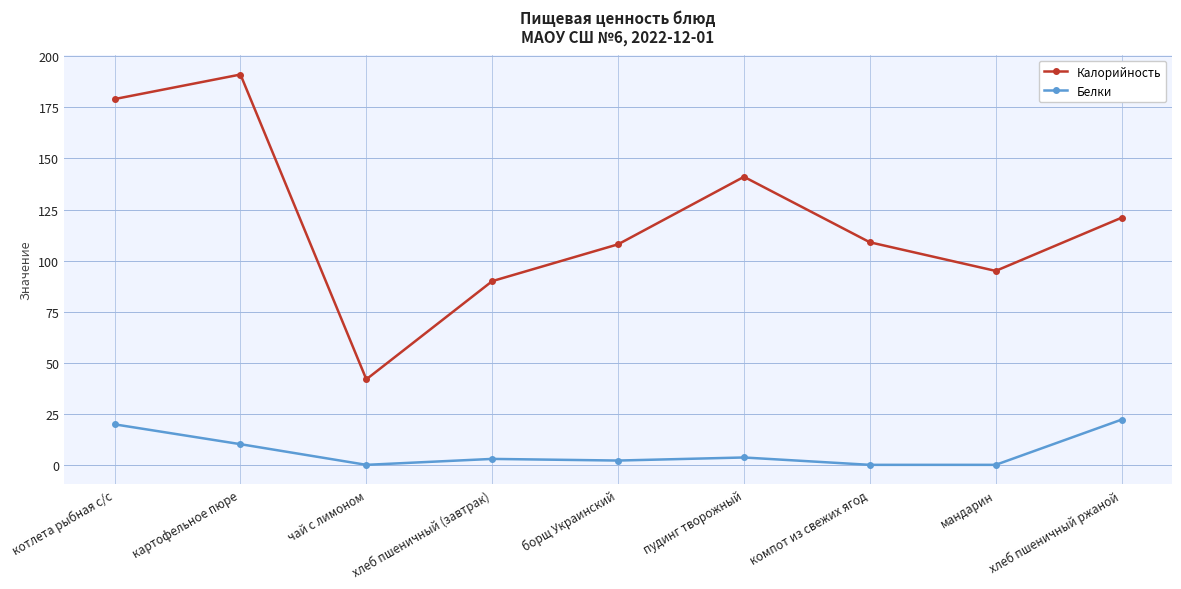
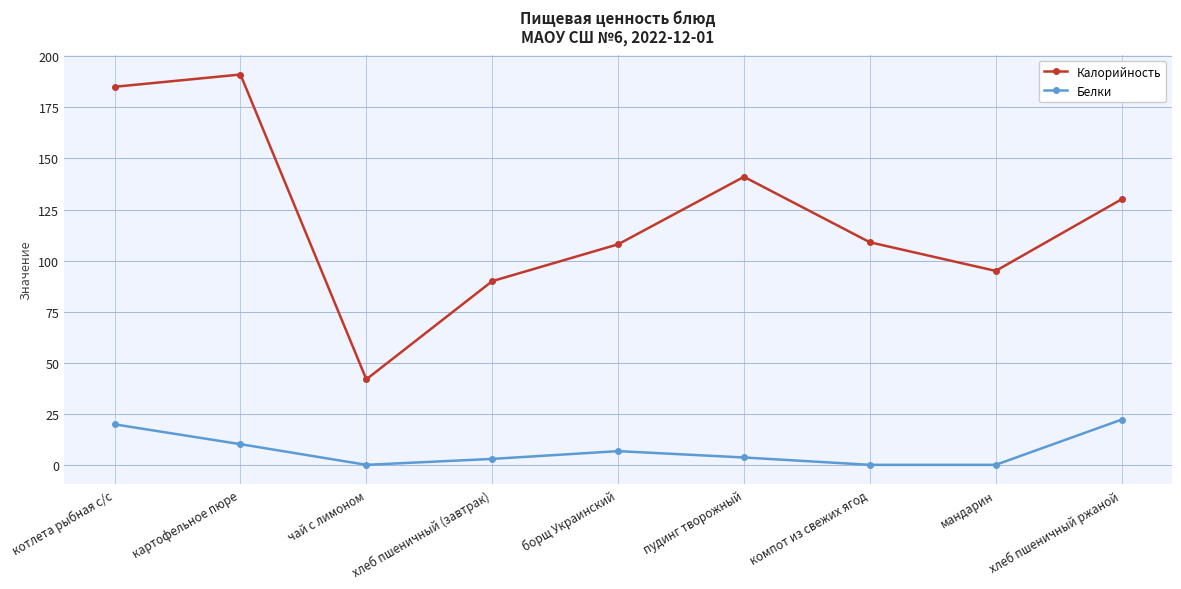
  {
    "Калорийность": {
-     "котлета рыбная с/с": 179,
+     "котлета рыбная с/с": 185,
      "картофельное пюре": 191,
      "чай с лимоном": 42,
      "хлеб пшеничный (завтрак)": 90,
      "борщ Украинский": 108,
      "пудинг творожный": 141,
      "компот из свежих ягод": 109,
      "мандарин": 95,
-     "хлеб пшеничный ржаной": 121
+     "хлеб пшеничный ржаной": 130
    },
    "Белки": {
      "котлета рыбная с/с": 20,
      "картофельное пюре": 10,
      "чай с лимоном": 0,
      "хлеб пшеничный (завтрак)": 3,
-     "борщ Украинский": 2,
+     "борщ Украинский": 7,
      "пудинг творожный": 4,
      "компот из свежих ягод": 0,
      "мандарин": 0,
      "хлеб пшеничный ржаной": 22
    }
  }
